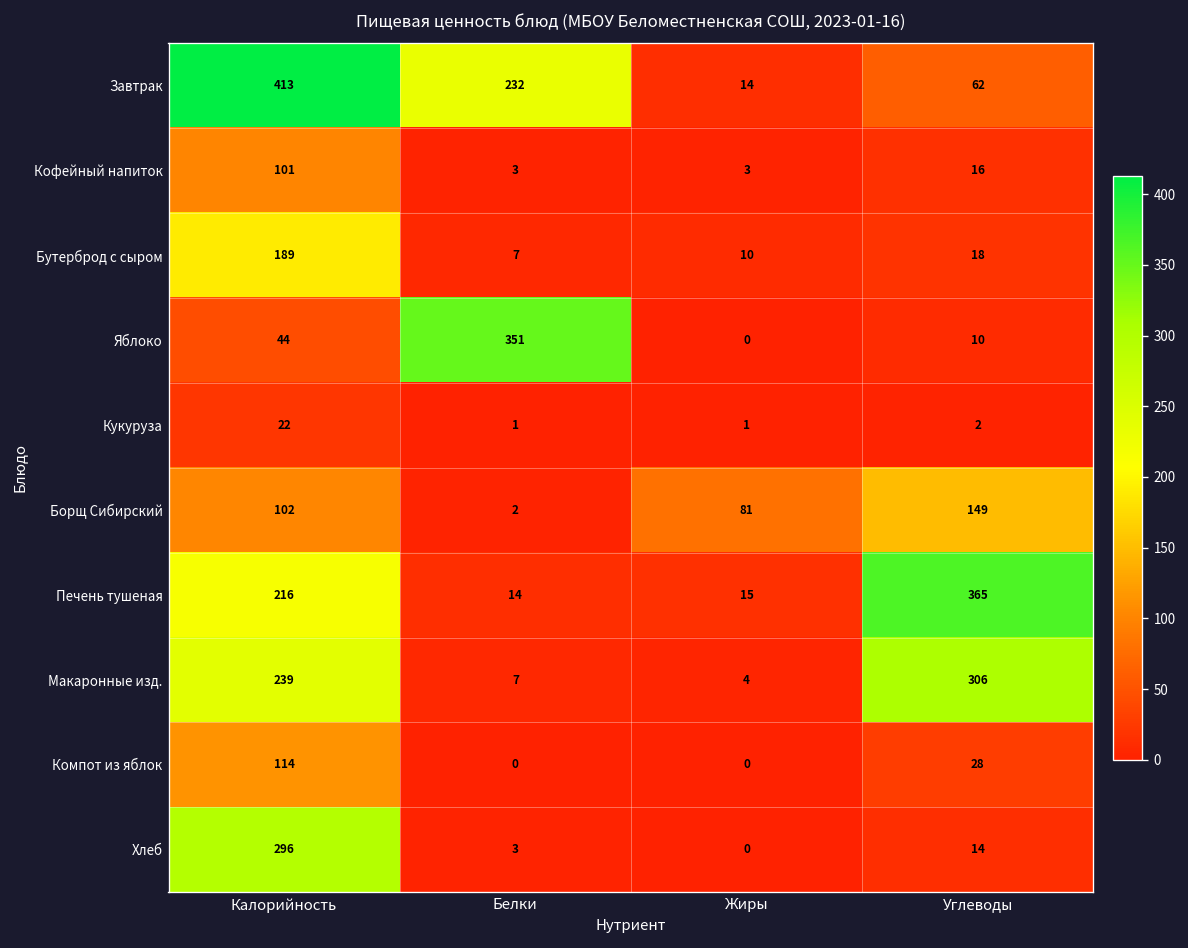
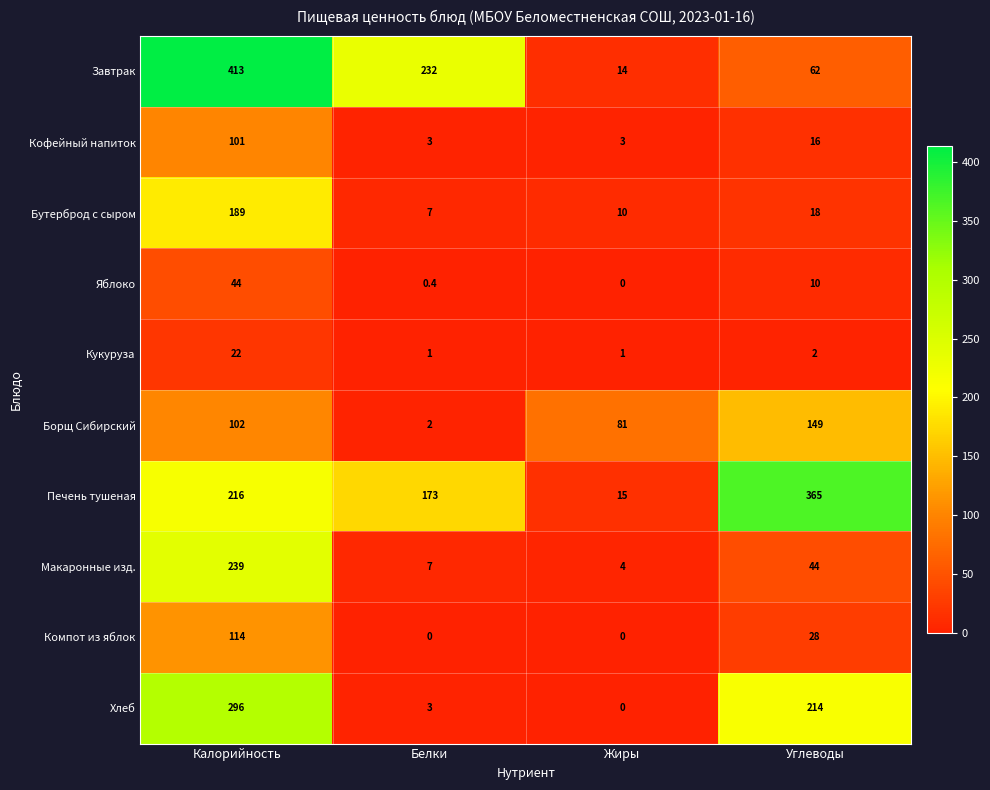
  {
    "Завтрак": {
      "Калорийность": 413,
      "Белки": 232,
      "Жиры": 14,
      "Углеводы": 62
    },
    "Кофейный напиток": {
      "Калорийность": 101,
      "Белки": 3,
      "Жиры": 3,
      "Углеводы": 16
    },
    "Бутерброд с сыром": {
      "Калорийность": 189,
      "Белки": 7,
      "Жиры": 10,
      "Углеводы": 18
    },
    "Яблоко": {
      "Калорийность": 44,
-     "Белки": 351,
+     "Белки": 0.4,
      "Жиры": 0,
      "Углеводы": 10
    },
    "Кукуруза": {
      "Калорийность": 22,
      "Белки": 1,
      "Жиры": 1,
      "Углеводы": 2
    },
    "Борщ Сибирский": {
      "Калорийность": 102,
      "Белки": 2,
      "Жиры": 81,
      "Углеводы": 149
    },
    "Печень тушеная": {
      "Калорийность": 216,
-     "Белки": 14,
+     "Белки": 173,
      "Жиры": 15,
      "Углеводы": 365
    },
    "Макаронные изд.": {
      "Калорийность": 239,
      "Белки": 7,
      "Жиры": 4,
-     "Углеводы": 306
+     "Углеводы": 44
    },
    "Компот из яблок": {
      "Калорийность": 114,
      "Белки": 0,
      "Жиры": 0,
      "Углеводы": 28
    },
    "Хлеб": {
      "Калорийность": 296,
      "Белки": 3,
      "Жиры": 0,
-     "Углеводы": 14
+     "Углеводы": 214
    }
  }
